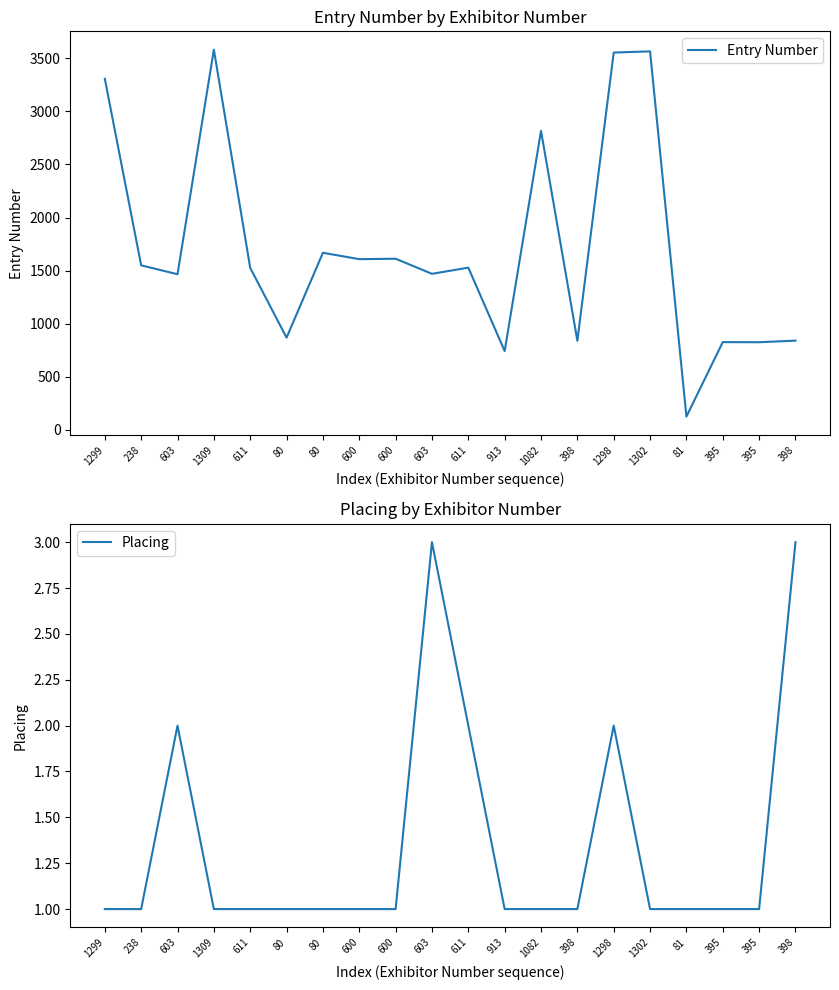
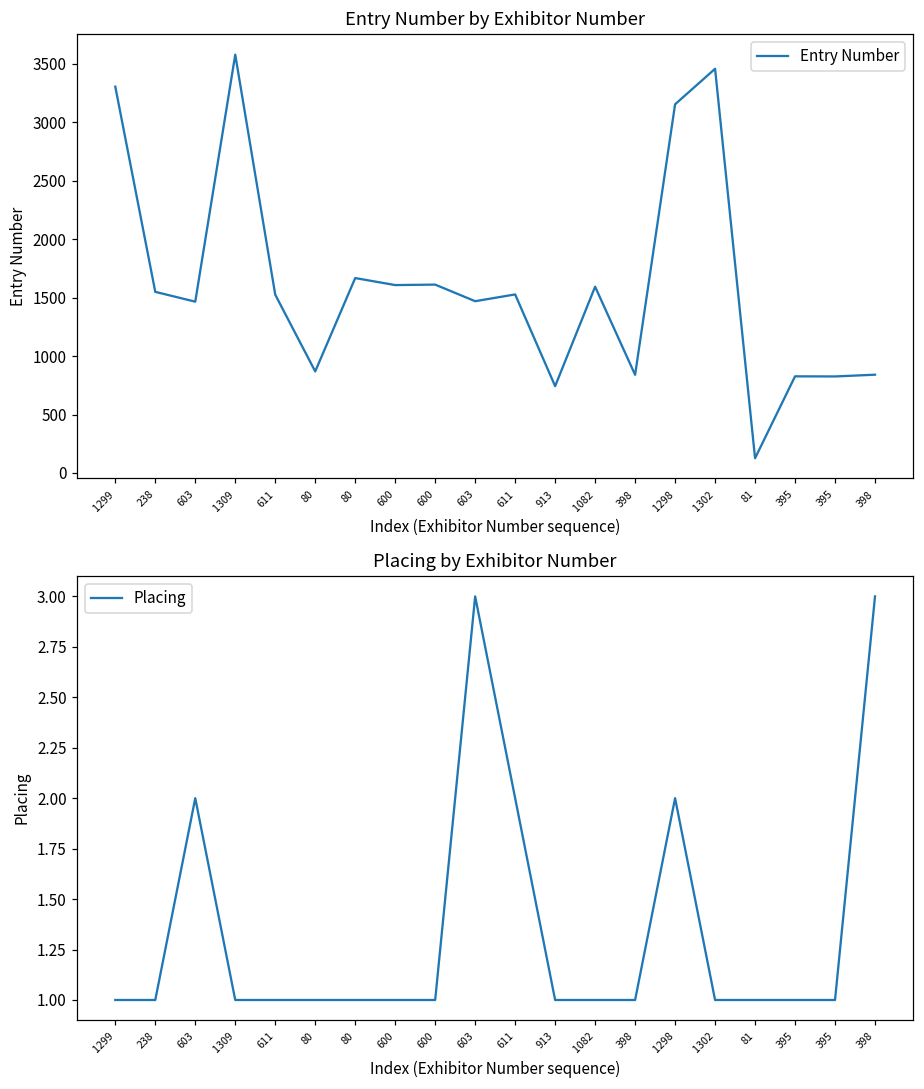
  {
    "Entry Number by Exhibitor Number": {
      "1299": 3310,
      "238": 1550,
      "1309": 3580,
      "913": 740,
-     "1082": 2820,
-     "1298": 3550,
-     "1302": 3560,
+     "1082": 1590,
+     "1298": 3160,
+     "1302": 3460,
      "81": 130
    },
    "Placing by Exhibitor Number": {
      "1299": 1.00,
      "238": 1.00,
      "1309": 1.00,
      "913": 1.00,
      "1082": 1.00,
      "1298": 2.00,
      "1302": 1.00,
      "81": 1.00
    }
  }
